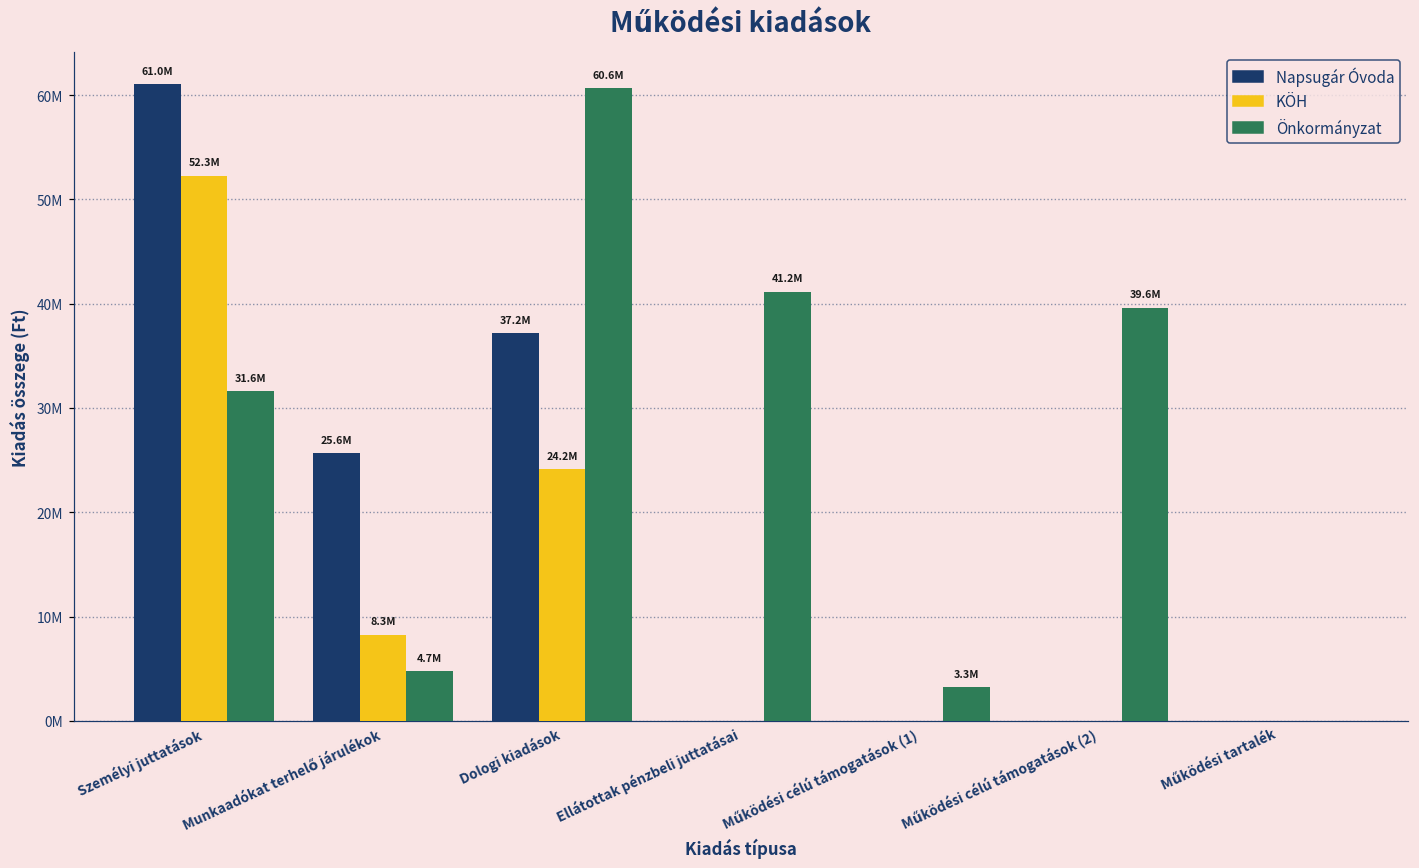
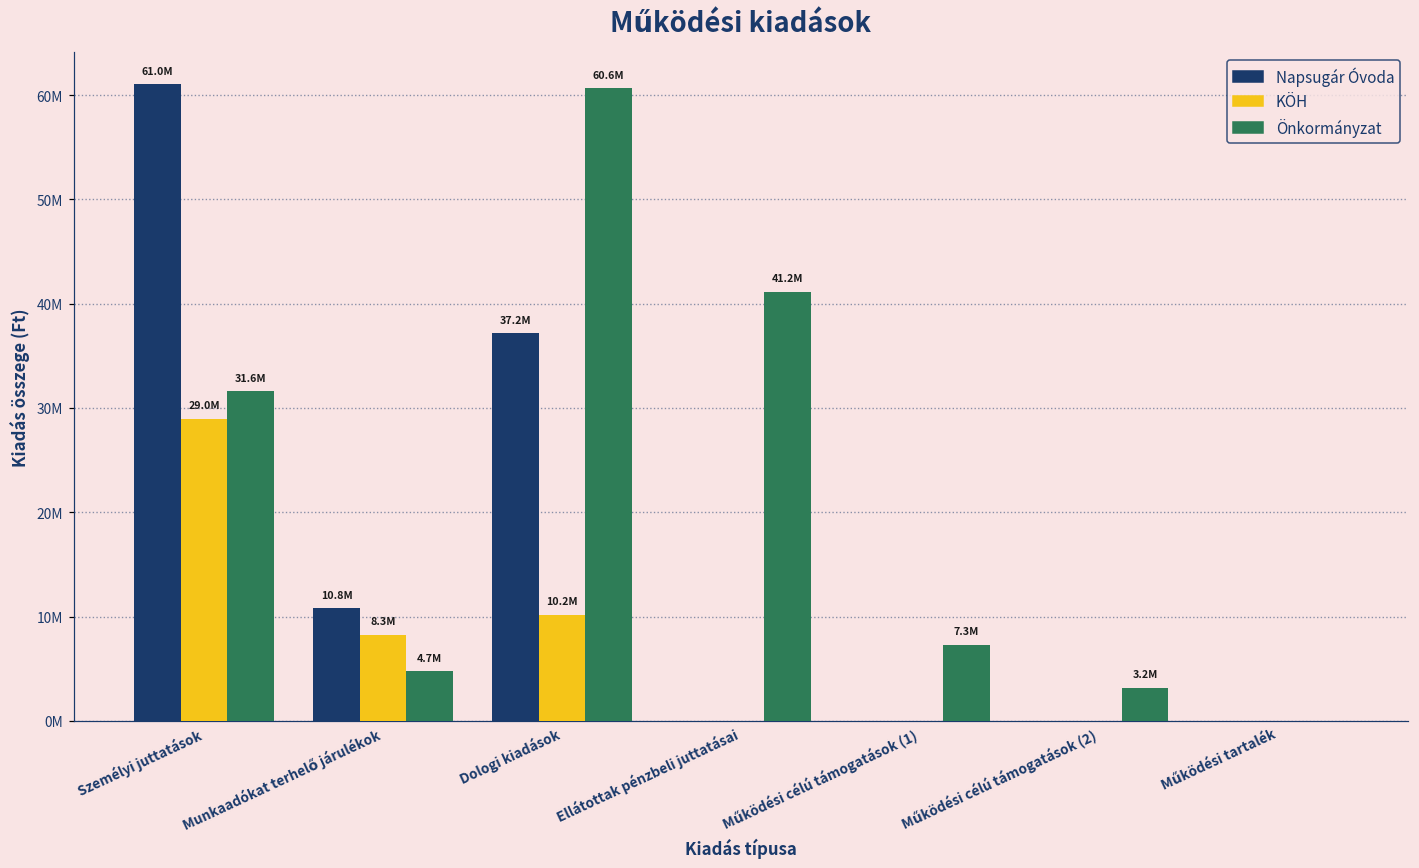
  {
    "Napsugár Óvoda": {
      "Személyi juttatások": "61.0M",
-     "Munkaadókat terhelő járulékok": "25.6M",
+     "Munkaadókat terhelő járulékok": "10.8M",
      "Dologi kiadások": "37.2M"
    },
    "KÖH": {
-     "Személyi juttatások": "52.3M",
+     "Személyi juttatások": "29.0M",
      "Munkaadókat terhelő járulékok": "8.3M",
-     "Dologi kiadások": "24.2M"
+     "Dologi kiadások": "10.2M"
    },
    "Önkormányzat": {
      "Személyi juttatások": "31.6M",
      "Munkaadókat terhelő járulékok": "4.7M",
      "Dologi kiadások": "60.6M",
      "Ellátottak pénzbeli juttatásai": "41.2M",
-     "Működési célú támogatások (1)": "3.3M",
-     "Működési célú támogatások (2)": "39.6M"
+     "Működési célú támogatások (1)": "7.3M",
+     "Működési célú támogatások (2)": "3.2M"
    }
  }
